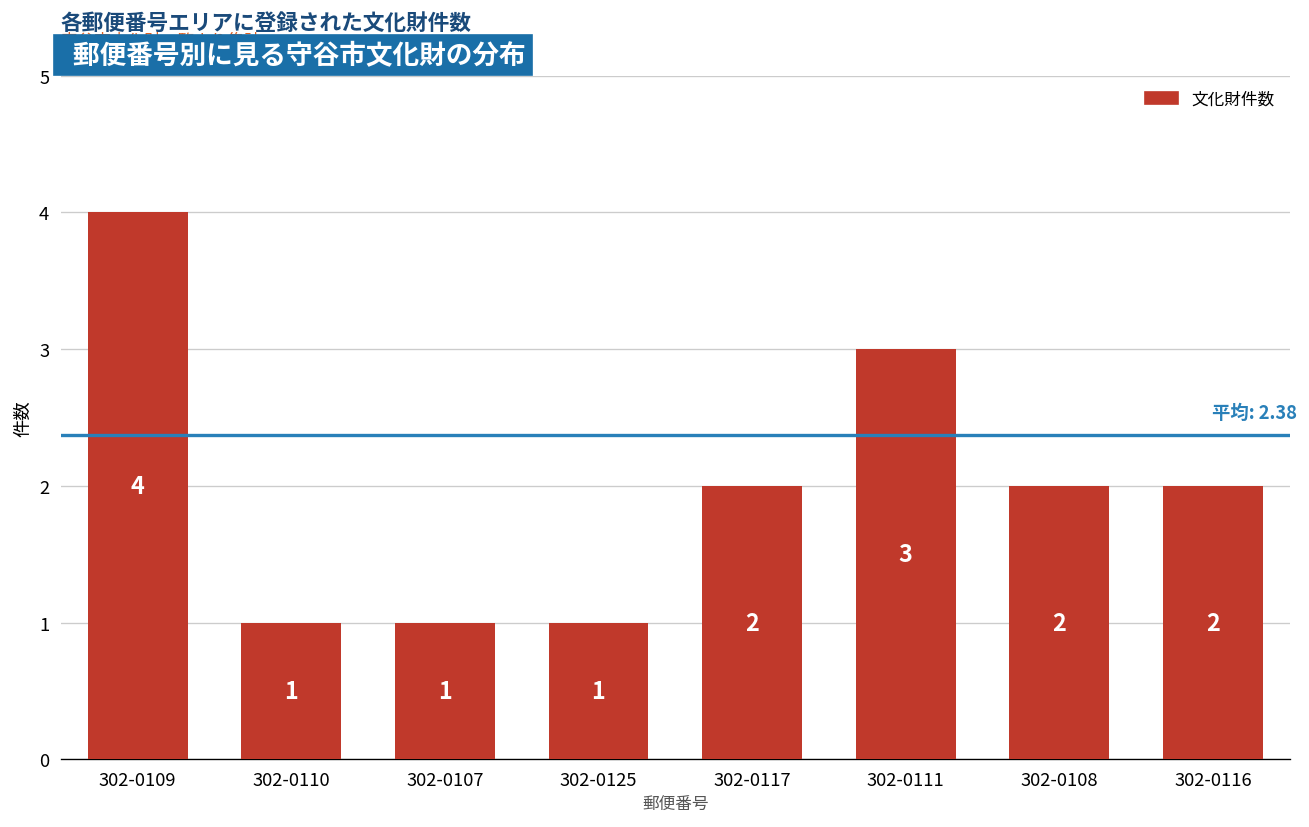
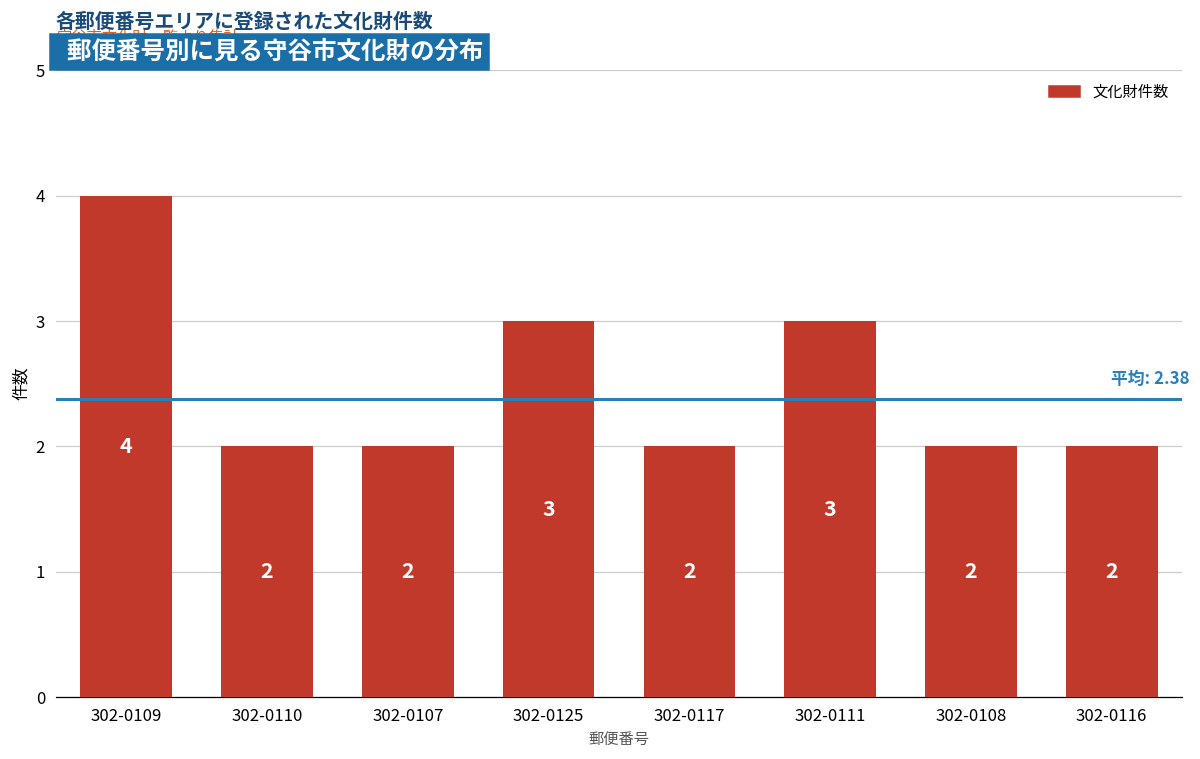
  {
    "302-0109": 4,
-   "302-0110": 1,
-   "302-0107": 1,
-   "302-0125": 1,
+   "302-0110": 2,
+   "302-0107": 2,
+   "302-0125": 3,
    "302-0117": 2,
    "302-0111": 3,
    "302-0108": 2,
    "302-0116": 2
  }
